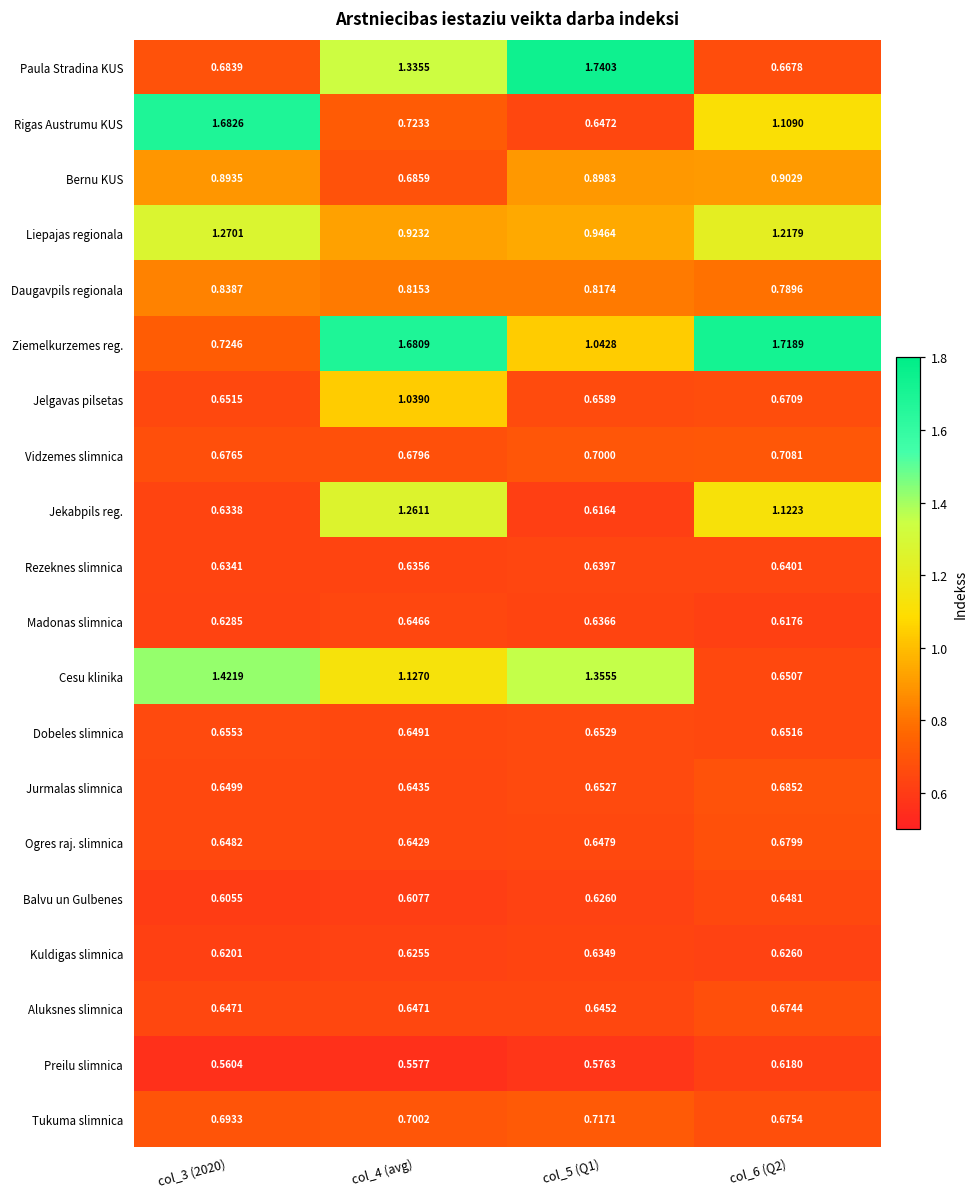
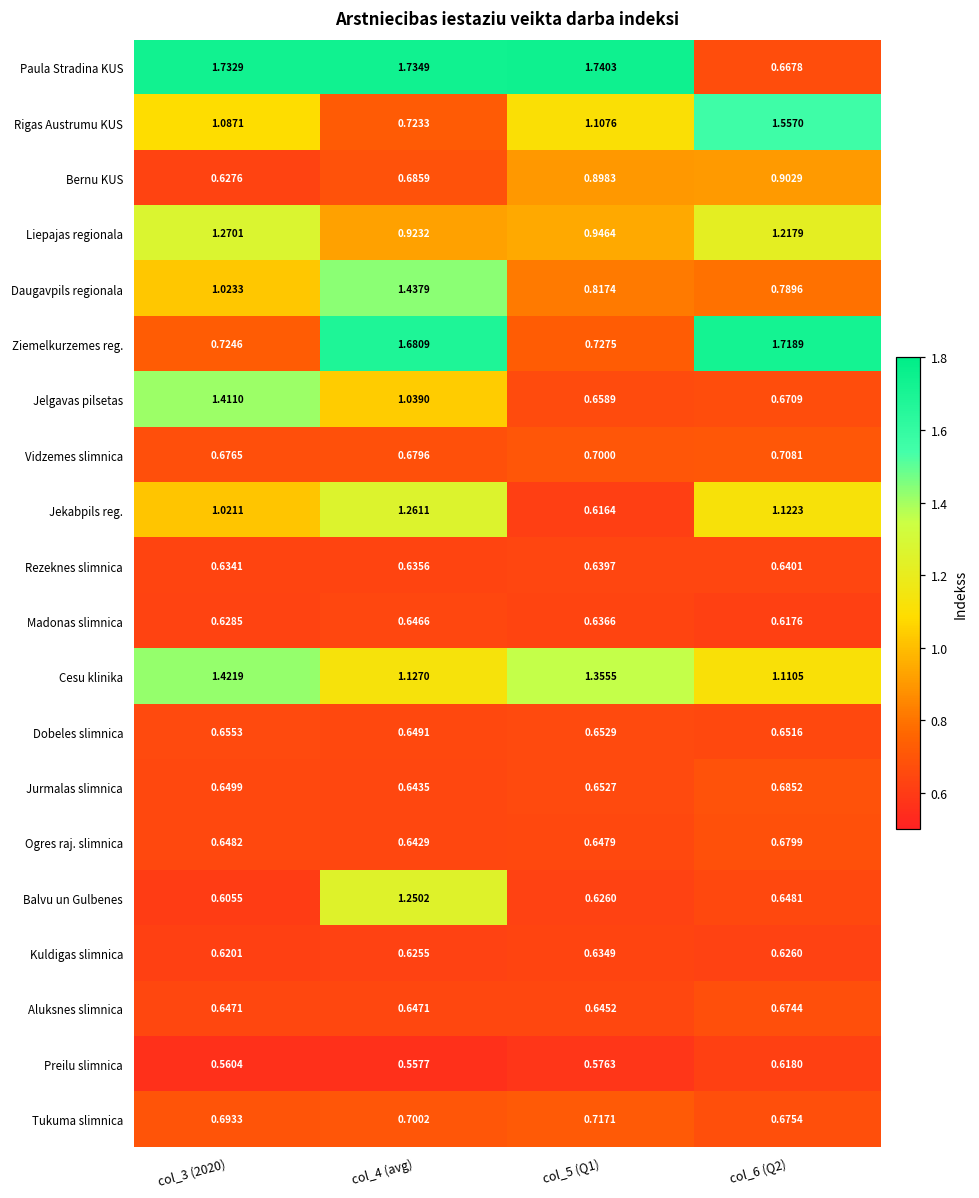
  {
    "Paula Stradina KUS": {
-     "col_3 (2020)": 0.6839,
-     "col_4 (avg)": 1.3355,
+     "col_3 (2020)": 1.7329,
+     "col_4 (avg)": 1.7349,
      "col_5 (Q1)": 1.7403,
      "col_6 (Q2)": 0.6678
    },
    "Rigas Austrumu KUS": {
-     "col_3 (2020)": 1.6826,
+     "col_3 (2020)": 1.0871,
      "col_4 (avg)": 0.7233,
-     "col_5 (Q1)": 0.6472,
-     "col_6 (Q2)": 1.1090
+     "col_5 (Q1)": 1.1076,
+     "col_6 (Q2)": 1.5570
    },
    "Bernu KUS": {
-     "col_3 (2020)": 0.8935,
+     "col_3 (2020)": 0.6276,
      "col_4 (avg)": 0.6859,
      "col_5 (Q1)": 0.8983,
      "col_6 (Q2)": 0.9029
    },
    "Liepajas regionalа": {
      "col_3 (2020)": 1.2701,
      "col_4 (avg)": 0.9232,
      "col_5 (Q1)": 0.9464,
      "col_6 (Q2)": 1.2179
    },
    "Daugavpils regionalа": {
-     "col_3 (2020)": 0.8387,
-     "col_4 (avg)": 0.8153,
+     "col_3 (2020)": 1.0233,
+     "col_4 (avg)": 1.4379,
      "col_5 (Q1)": 0.8174,
      "col_6 (Q2)": 0.7896
    },
    "Ziemelkurzemes reg.": {
      "col_3 (2020)": 0.7246,
      "col_4 (avg)": 1.6809,
-     "col_5 (Q1)": 1.0428,
+     "col_5 (Q1)": 0.7275,
      "col_6 (Q2)": 1.7189
    },
    "Jelgavas pilsetas": {
-     "col_3 (2020)": 0.6515,
+     "col_3 (2020)": 1.4110,
      "col_4 (avg)": 1.0390,
      "col_5 (Q1)": 0.6589,
      "col_6 (Q2)": 0.6709
    },
    "Vidzemes slimnica": {
      "col_3 (2020)": 0.6765,
      "col_4 (avg)": 0.6796,
      "col_5 (Q1)": 0.7000,
      "col_6 (Q2)": 0.7081
    },
    "Jekabpils reg.": {
-     "col_3 (2020)": 0.6338,
+     "col_3 (2020)": 1.0211,
      "col_4 (avg)": 1.2611,
      "col_5 (Q1)": 0.6164,
      "col_6 (Q2)": 1.1223
    },
    "Rezeknes slimnica": {
      "col_3 (2020)": 0.6341,
      "col_4 (avg)": 0.6356,
      "col_5 (Q1)": 0.6397,
      "col_6 (Q2)": 0.6401
    },
    "Madonas slimnica": {
      "col_3 (2020)": 0.6285,
      "col_4 (avg)": 0.6466,
      "col_5 (Q1)": 0.6366,
      "col_6 (Q2)": 0.6176
    },
    "Cesu klinika": {
      "col_3 (2020)": 1.4219,
      "col_4 (avg)": 1.1270,
      "col_5 (Q1)": 1.3555,
-     "col_6 (Q2)": 0.6507
+     "col_6 (Q2)": 1.1105
    },
    "Dobeles slimnica": {
      "col_3 (2020)": 0.6553,
      "col_4 (avg)": 0.6491,
      "col_5 (Q1)": 0.6529,
      "col_6 (Q2)": 0.6516
    },
    "Jurmalas slimnica": {
      "col_3 (2020)": 0.6499,
      "col_4 (avg)": 0.6435,
      "col_5 (Q1)": 0.6527,
      "col_6 (Q2)": 0.6852
    },
    "Ogres raj. slimnica": {
      "col_3 (2020)": 0.6482,
      "col_4 (avg)": 0.6429,
      "col_5 (Q1)": 0.6479,
      "col_6 (Q2)": 0.6799
    },
    "Balvu un Gulbenes": {
      "col_3 (2020)": 0.6055,
-     "col_4 (avg)": 0.6077,
+     "col_4 (avg)": 1.2502,
      "col_5 (Q1)": 0.6260,
      "col_6 (Q2)": 0.6481
    },
    "Kuldigas slimnica": {
      "col_3 (2020)": 0.6201,
      "col_4 (avg)": 0.6255,
      "col_5 (Q1)": 0.6349,
      "col_6 (Q2)": 0.6260
    },
    "Aluksnes slimnica": {
      "col_3 (2020)": 0.6471,
      "col_4 (avg)": 0.6471,
      "col_5 (Q1)": 0.6452,
      "col_6 (Q2)": 0.6744
    },
    "Preilu slimnica": {
      "col_3 (2020)": 0.5604,
      "col_4 (avg)": 0.5577,
      "col_5 (Q1)": 0.5763,
      "col_6 (Q2)": 0.6180
    },
    "Tukuma slimnica": {
      "col_3 (2020)": 0.6933,
      "col_4 (avg)": 0.7002,
      "col_5 (Q1)": 0.7171,
      "col_6 (Q2)": 0.6754
    }
  }
